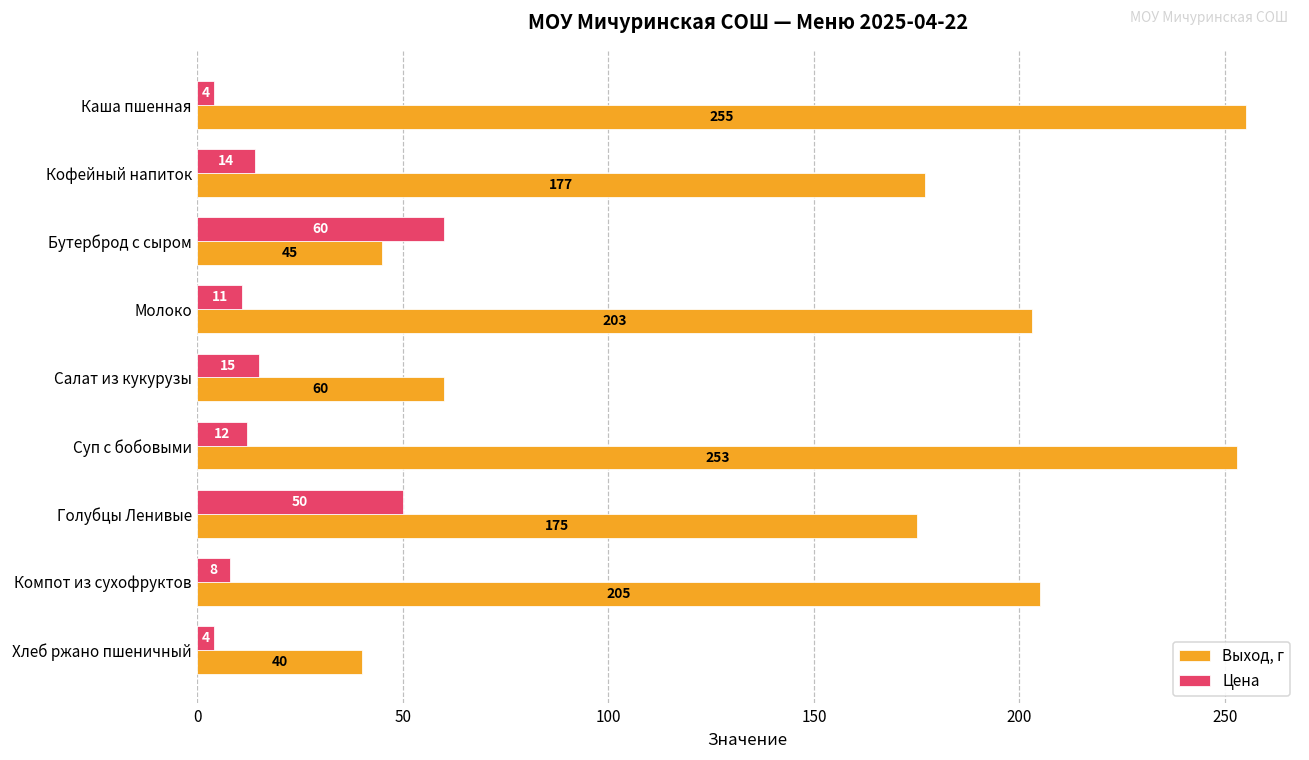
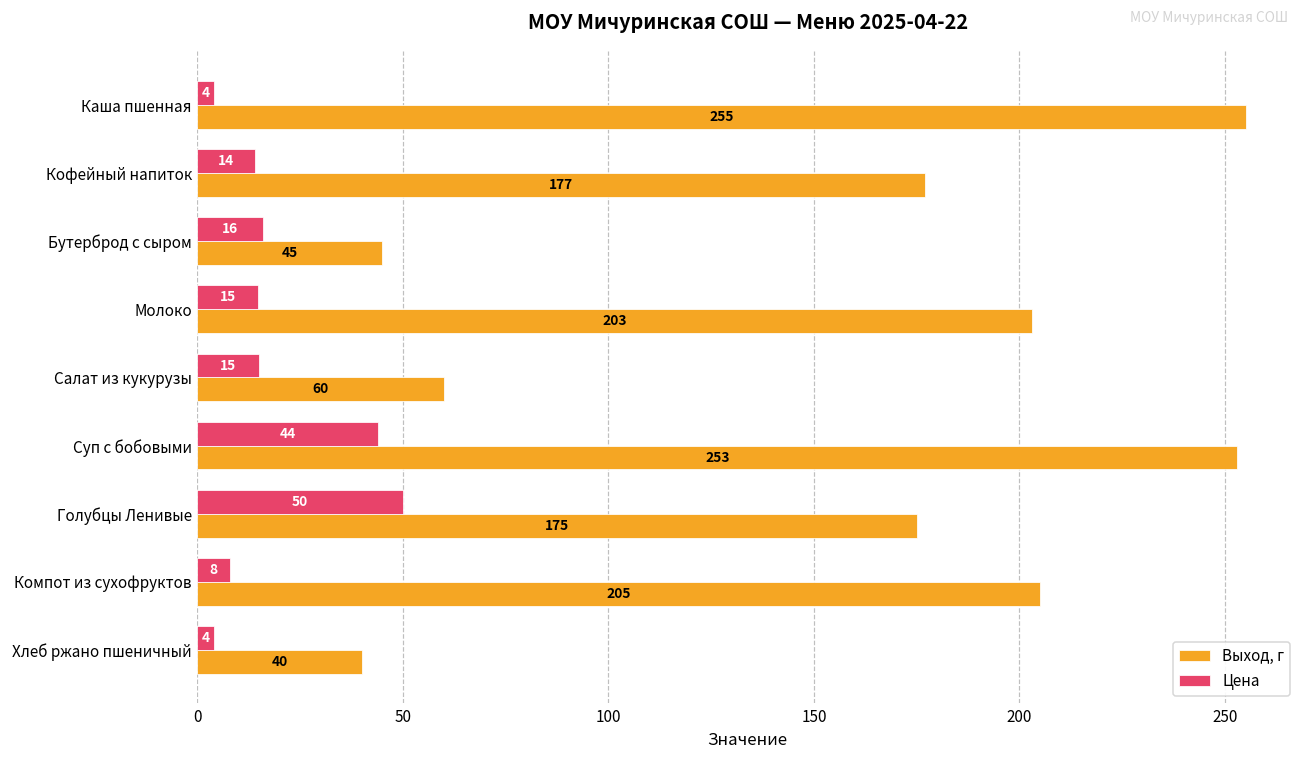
  {
    "Выход, г": {
      "Каша пшенная": 255,
      "Кофейный напиток": 177,
      "Бутерброд с сыром": 45,
      "Молоко": 203,
      "Салат из кукурузы": 60,
      "Суп с бобовыми": 253,
      "Голубцы Ленивые": 175,
      "Компот из сухофруктов": 205,
      "Хлеб ржано пшеничный": 40
    },
    "Цена": {
      "Каша пшенная": 4,
      "Кофейный напиток": 14,
-     "Бутерброд с сыром": 60,
-     "Молоко": 11,
+     "Бутерброд с сыром": 16,
+     "Молоко": 15,
      "Салат из кукурузы": 15,
-     "Суп с бобовыми": 12,
+     "Суп с бобовыми": 44,
      "Голубцы Ленивые": 50,
      "Компот из сухофруктов": 8,
      "Хлеб ржано пшеничный": 4
    }
  }
